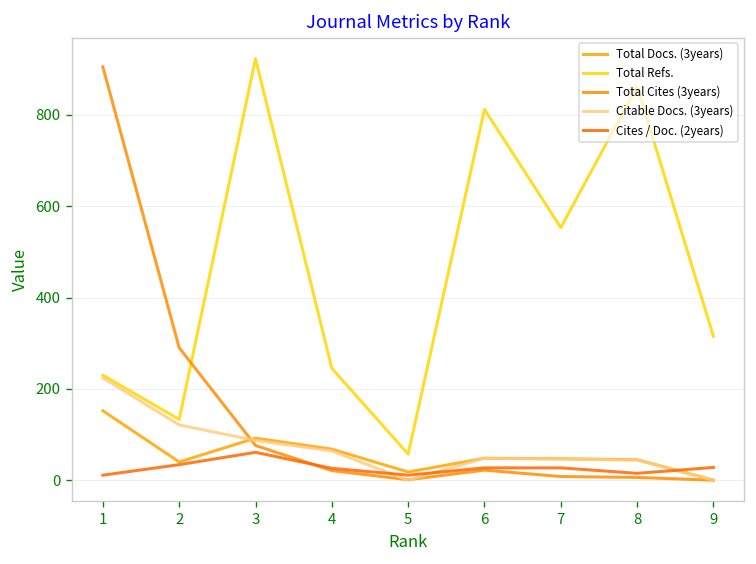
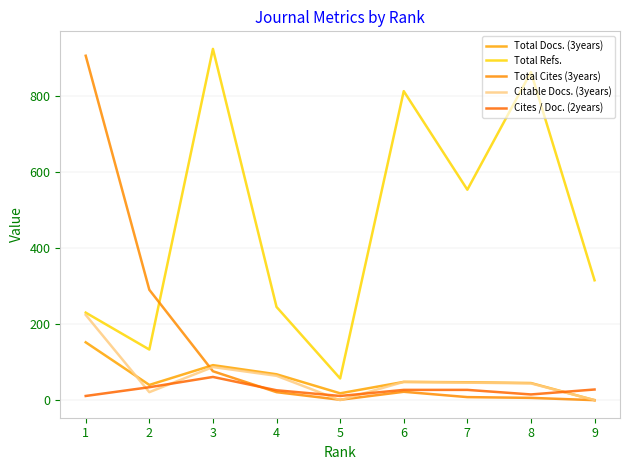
  {
    "Citable Docs. (3years)": {
-     "2": 120
+     "2": 20
    }
  }
